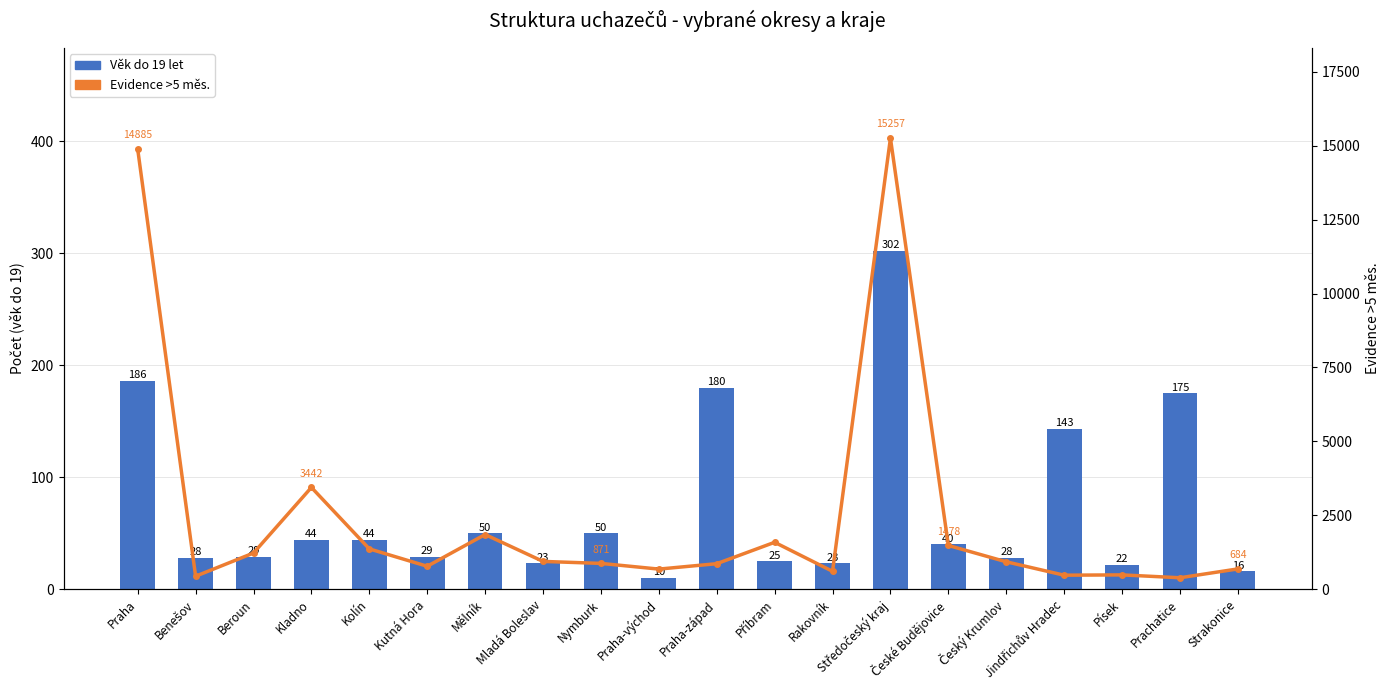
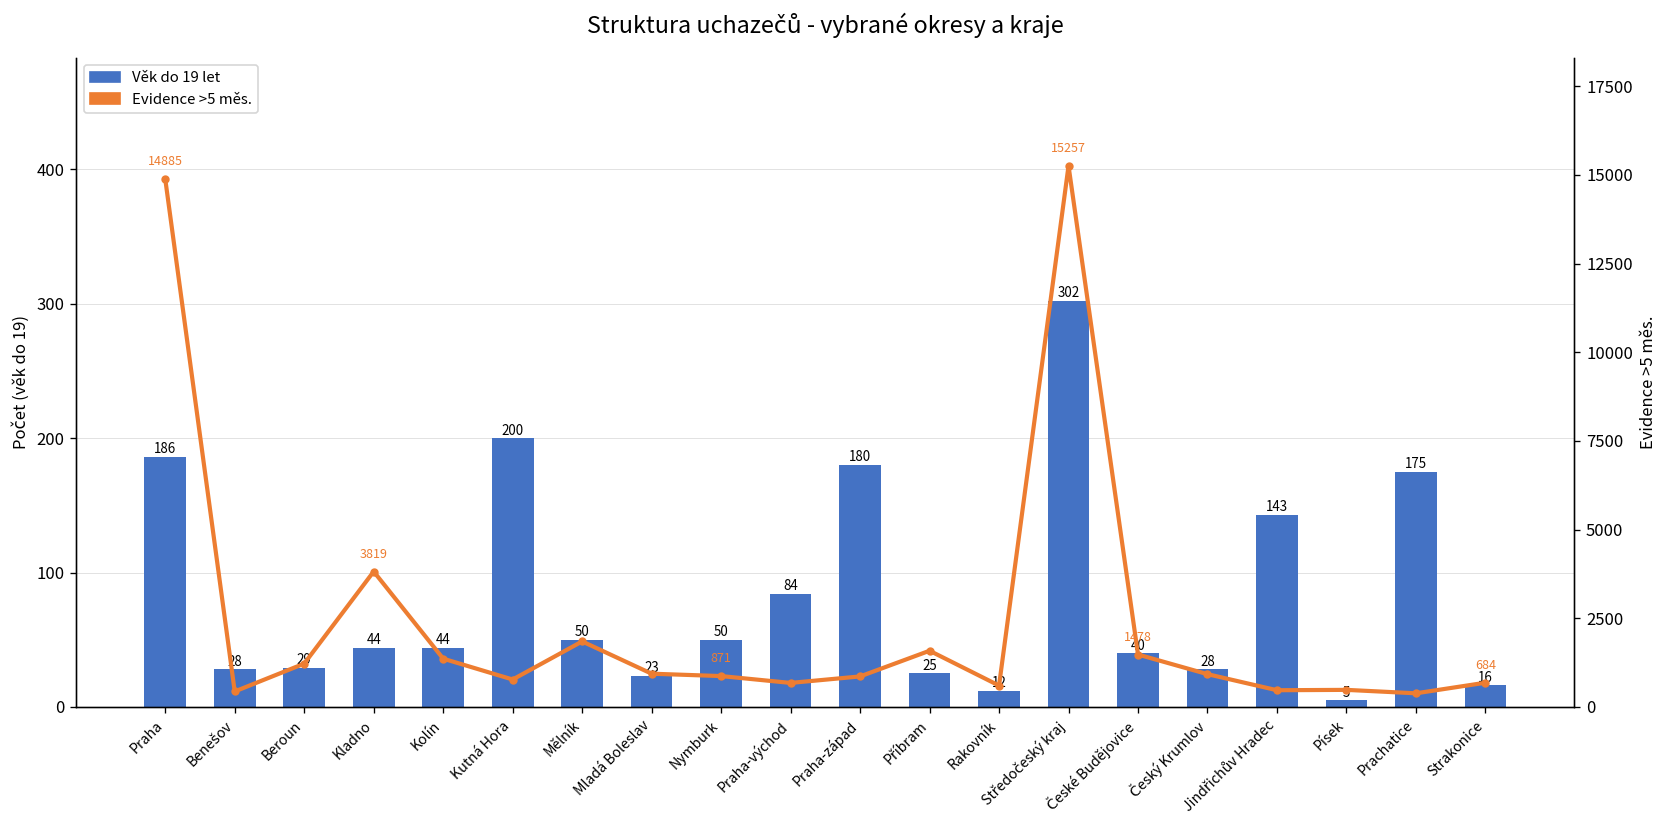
  {
    "Věk do 19 let": {
      "Praha": 186,
      "Benešov": 28,
      "Kladno": 44,
      "Kolín": 44,
-     "Kutná Hora": 29,
+     "Kutná Hora": 200,
      "Nymburk": 50,
-     "Praha-východ": 10,
+     "Praha-východ": 84,
      "Praha-západ": 180,
      "Příbram": 25,
-     "Rakovník": 23,
+     "Rakovník": 12,
      "Středočeský kraj": 302,
      "Český Krumlov": 28,
      "Jindřichův Hradec": 143,
-     "Písek": 22,
+     "Písek": 5,
      "Prachatice": 175
    },
    "Evidence >5 měs.": {
      "Praha": 14885,
-     "Kladno": 3442,
+     "Kladno": 3819,
      "Nymburk": 871,
      "Středočeský kraj": 15257,
      "České Budějovice": 1478,
      "Strakonice": 684
    }
  }
